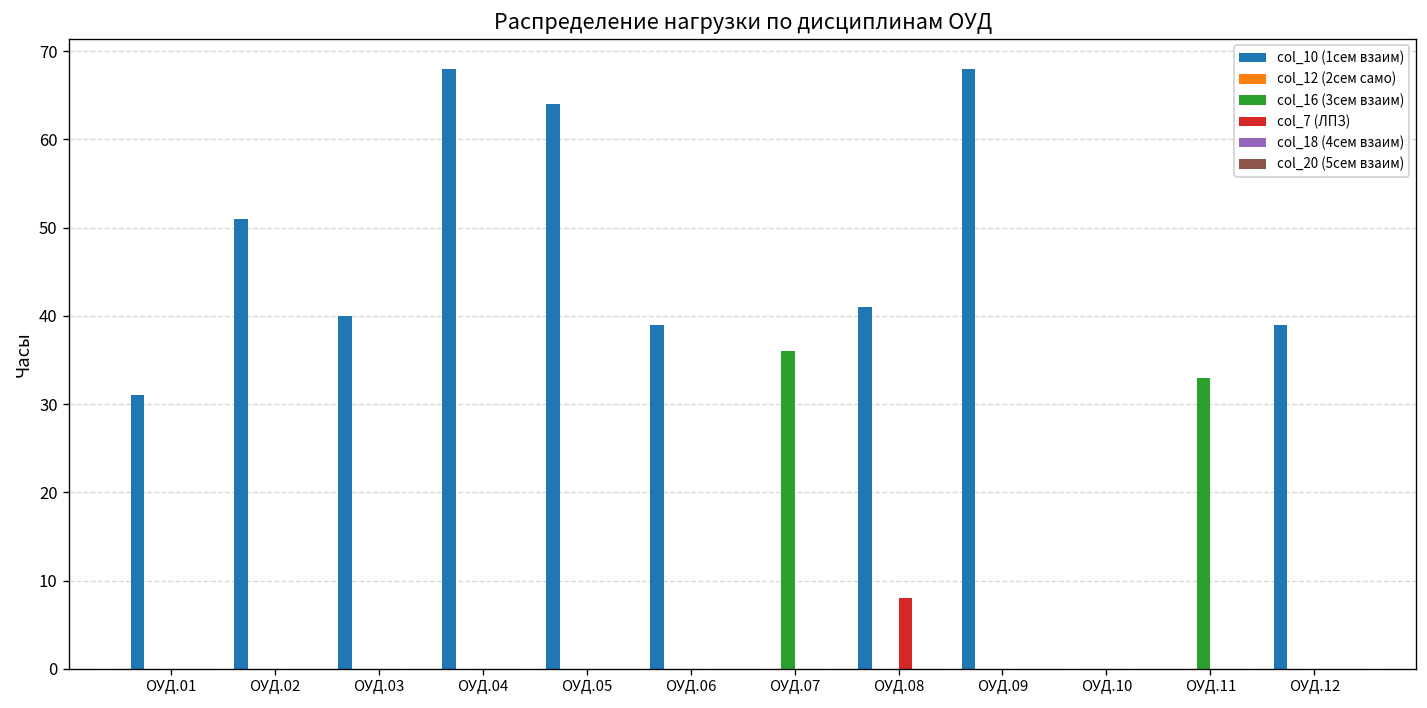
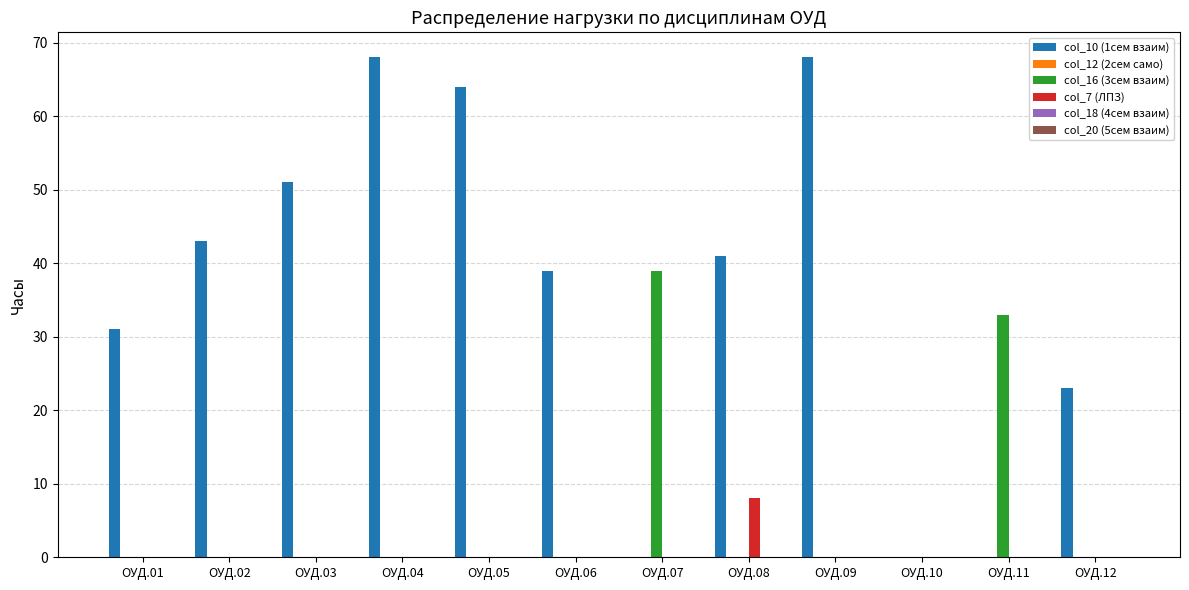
  {
    "col_10 (1сем взаим)": {
      "ОУД.01": 31,
-     "ОУД.02": 51,
-     "ОУД.03": 40,
+     "ОУД.02": 43,
+     "ОУД.03": 51,
      "ОУД.04": 68,
      "ОУД.05": 64,
      "ОУД.06": 39,
      "ОУД.07": 0,
      "ОУД.08": 41,
      "ОУД.09": 68,
      "ОУД.10": 0,
      "ОУД.11": 0,
-     "ОУД.12": 39
+     "ОУД.12": 23
    },
    "col_12 (2сем само)": {
      "ОУД.01": 0,
      "ОУД.02": 0,
      "ОУД.03": 0,
      "ОУД.04": 0,
      "ОУД.05": 0,
      "ОУД.06": 0,
      "ОУД.07": 0,
      "ОУД.08": 0,
      "ОУД.09": 0,
      "ОУД.10": 0,
      "ОУД.11": 0,
      "ОУД.12": 0
    },
    "col_16 (3сем взаим)": {
      "ОУД.01": 0,
      "ОУД.02": 0,
      "ОУД.03": 0,
      "ОУД.04": 0,
      "ОУД.05": 0,
      "ОУД.06": 0,
-     "ОУД.07": 36,
+     "ОУД.07": 39,
      "ОУД.08": 0,
      "ОУД.09": 0,
      "ОУД.10": 0,
      "ОУД.11": 33,
      "ОУД.12": 0
    },
    "col_7 (ЛПЗ)": {
      "ОУД.01": 0,
      "ОУД.02": 0,
      "ОУД.03": 0,
      "ОУД.04": 0,
      "ОУД.05": 0,
      "ОУД.06": 0,
      "ОУД.07": 0,
      "ОУД.08": 8,
      "ОУД.09": 0,
      "ОУД.10": 0,
      "ОУД.11": 0,
      "ОУД.12": 0
    },
    "col_18 (4сем взаим)": {
      "ОУД.01": 0,
      "ОУД.02": 0,
      "ОУД.03": 0,
      "ОУД.04": 0,
      "ОУД.05": 0,
      "ОУД.06": 0,
      "ОУД.07": 0,
      "ОУД.08": 0,
      "ОУД.09": 0,
      "ОУД.10": 0,
      "ОУД.11": 0,
      "ОУД.12": 0
    },
    "col_20 (5сем взаим)": {
      "ОУД.01": 0,
      "ОУД.02": 0,
      "ОУД.03": 0,
      "ОУД.04": 0,
      "ОУД.05": 0,
      "ОУД.06": 0,
      "ОУД.07": 0,
      "ОУД.08": 0,
      "ОУД.09": 0,
      "ОУД.10": 0,
      "ОУД.11": 0,
      "ОУД.12": 0
    }
  }
